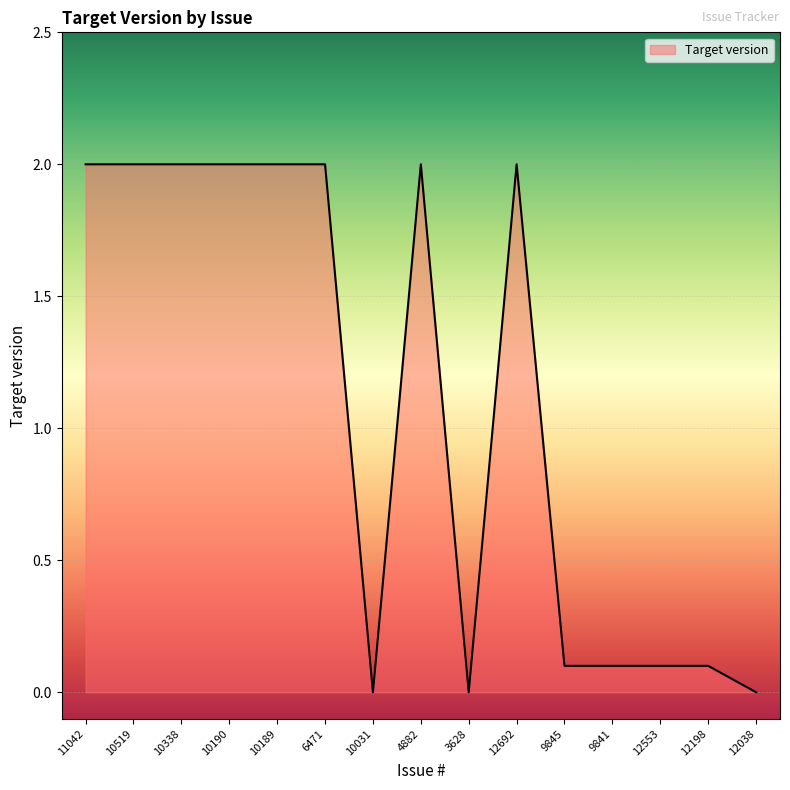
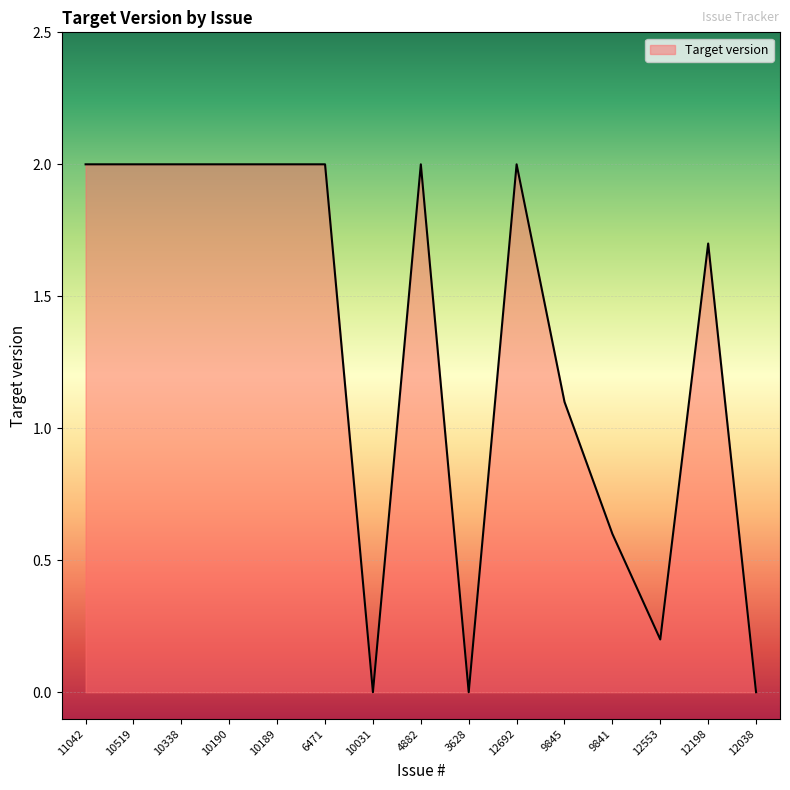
  {
    "11042": 2.0,
    "10519": 2.0,
    "10338": 2.0,
    "10190": 2.0,
    "10189": 2.0,
    "6471": 2.0,
    "10031": 0.0,
    "4882": 2.0,
    "3628": 0.0,
    "12692": 2.0,
-   "9845": 0.1,
-   "9841": 0.1,
-   "12553": 0.1,
-   "12198": 0.1,
+   "9845": 1.1,
+   "9841": 0.6,
+   "12553": 0.2,
+   "12198": 1.7,
    "12038": 0.0
  }
